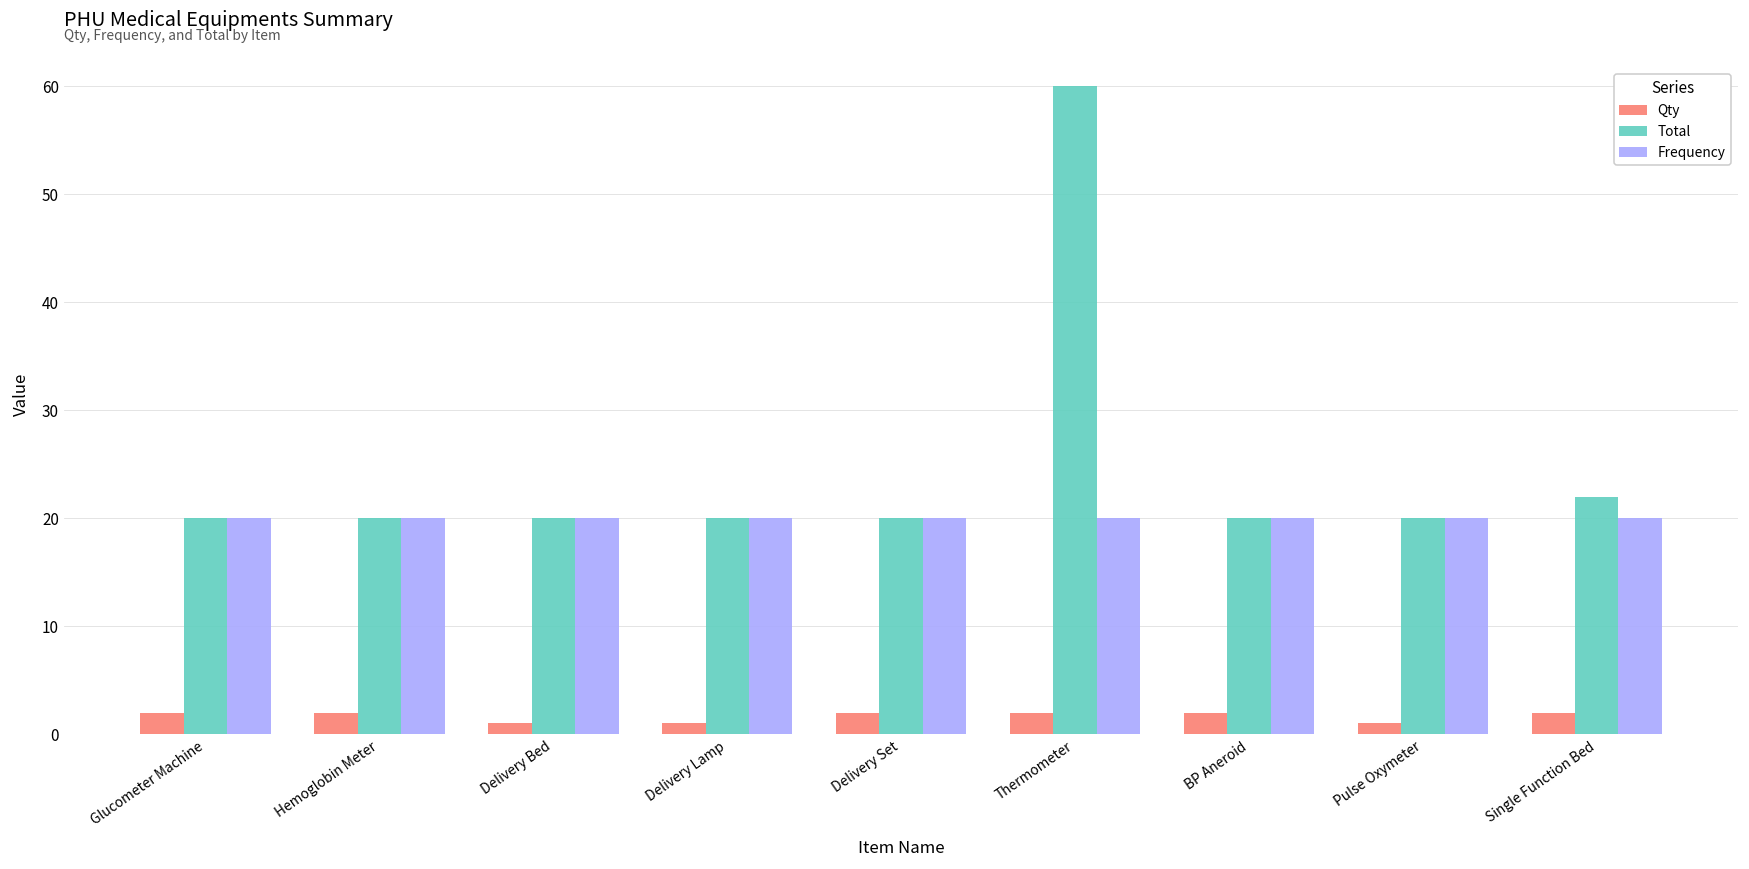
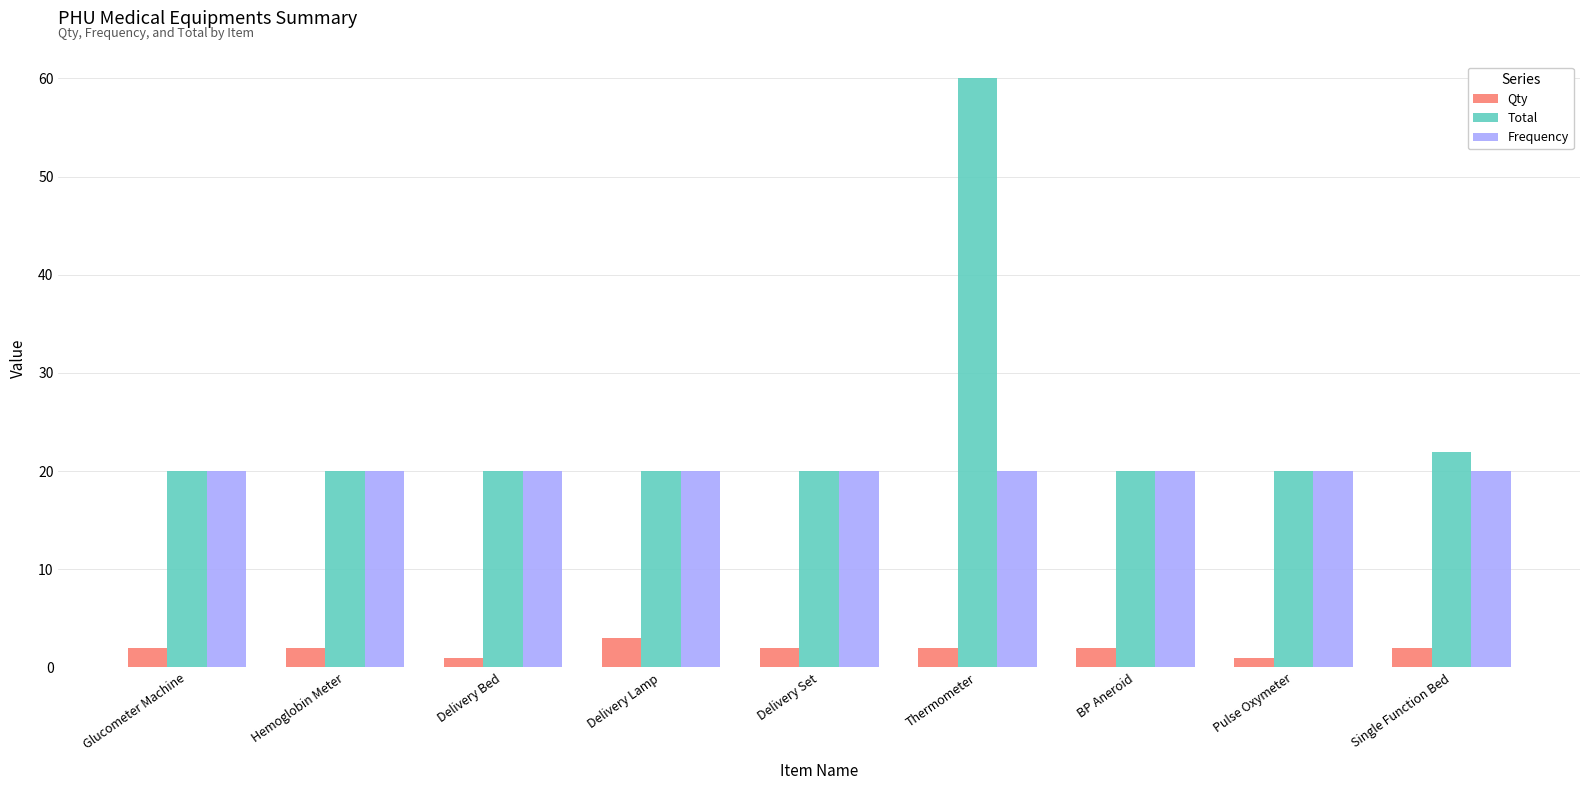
  {
    "Qty": {
      "Glucometer Machine": 2,
      "Hemoglobin Meter": 2,
      "Delivery Bed": 1,
-     "Delivery Lamp": 1,
+     "Delivery Lamp": 3,
      "Delivery Set": 2,
      "Thermometer": 2,
      "BP Aneroid": 2,
      "Pulse Oxymeter": 1,
      "Single Function Bed": 2
    },
    "Total": {
      "Glucometer Machine": 20,
      "Hemoglobin Meter": 20,
      "Delivery Bed": 20,
      "Delivery Lamp": 20,
      "Delivery Set": 20,
      "Thermometer": 60,
      "BP Aneroid": 20,
      "Pulse Oxymeter": 20,
      "Single Function Bed": 22
    },
    "Frequency": {
      "Glucometer Machine": 20,
      "Hemoglobin Meter": 20,
      "Delivery Bed": 20,
      "Delivery Lamp": 20,
      "Delivery Set": 20,
      "Thermometer": 20,
      "BP Aneroid": 20,
      "Pulse Oxymeter": 20,
      "Single Function Bed": 20
    }
  }
